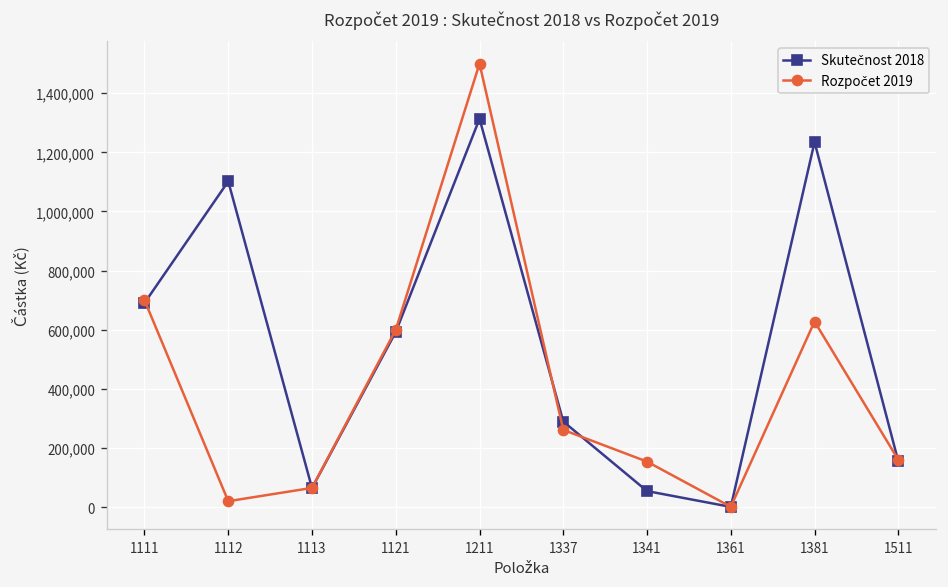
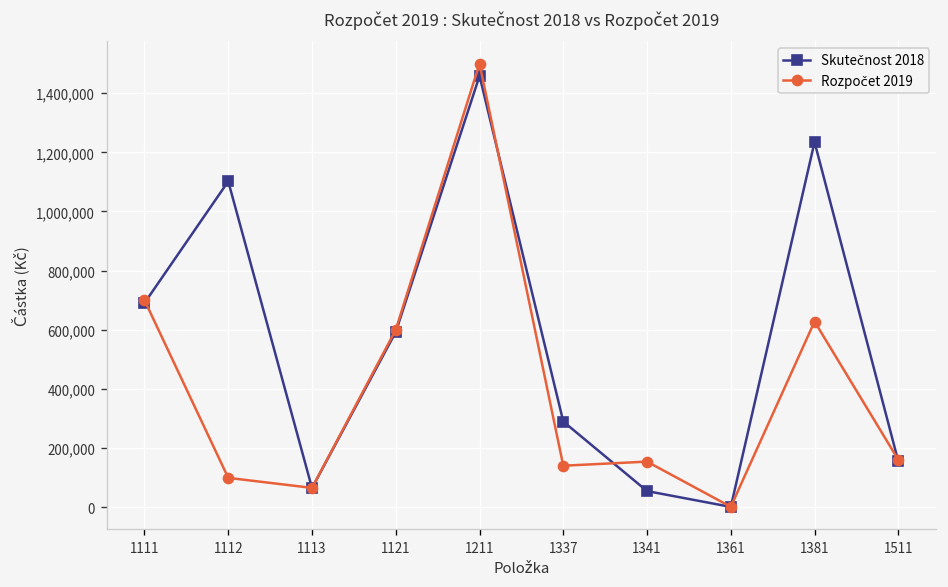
  {
    "Skutečnost 2018": {
      "1112": "1,100,000",
-     "1211": "1,310,000",
+     "1211": "1,460,000",
      "1337": "290,000",
      "1341": "50,000",
      "1381": "1,230,000"
    },
    "Rozpočet 2019": {
-     "1112": "20,000",
+     "1112": "100,000",
      "1211": "1,500,000",
-     "1337": "260,000",
+     "1337": "140,000",
      "1341": "150,000",
      "1381": "630,000"
    }
  }
